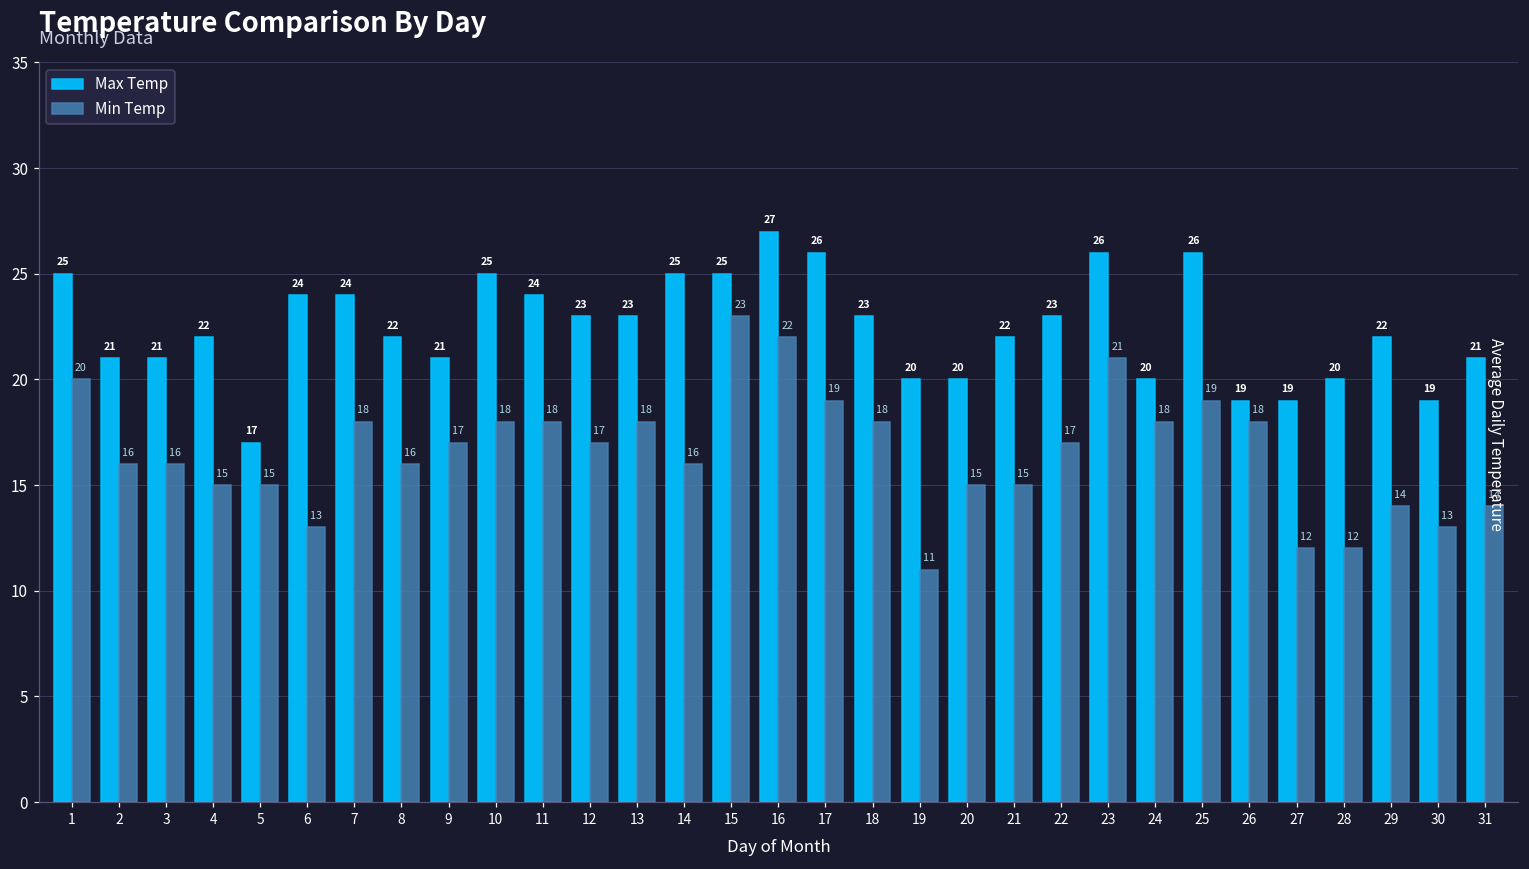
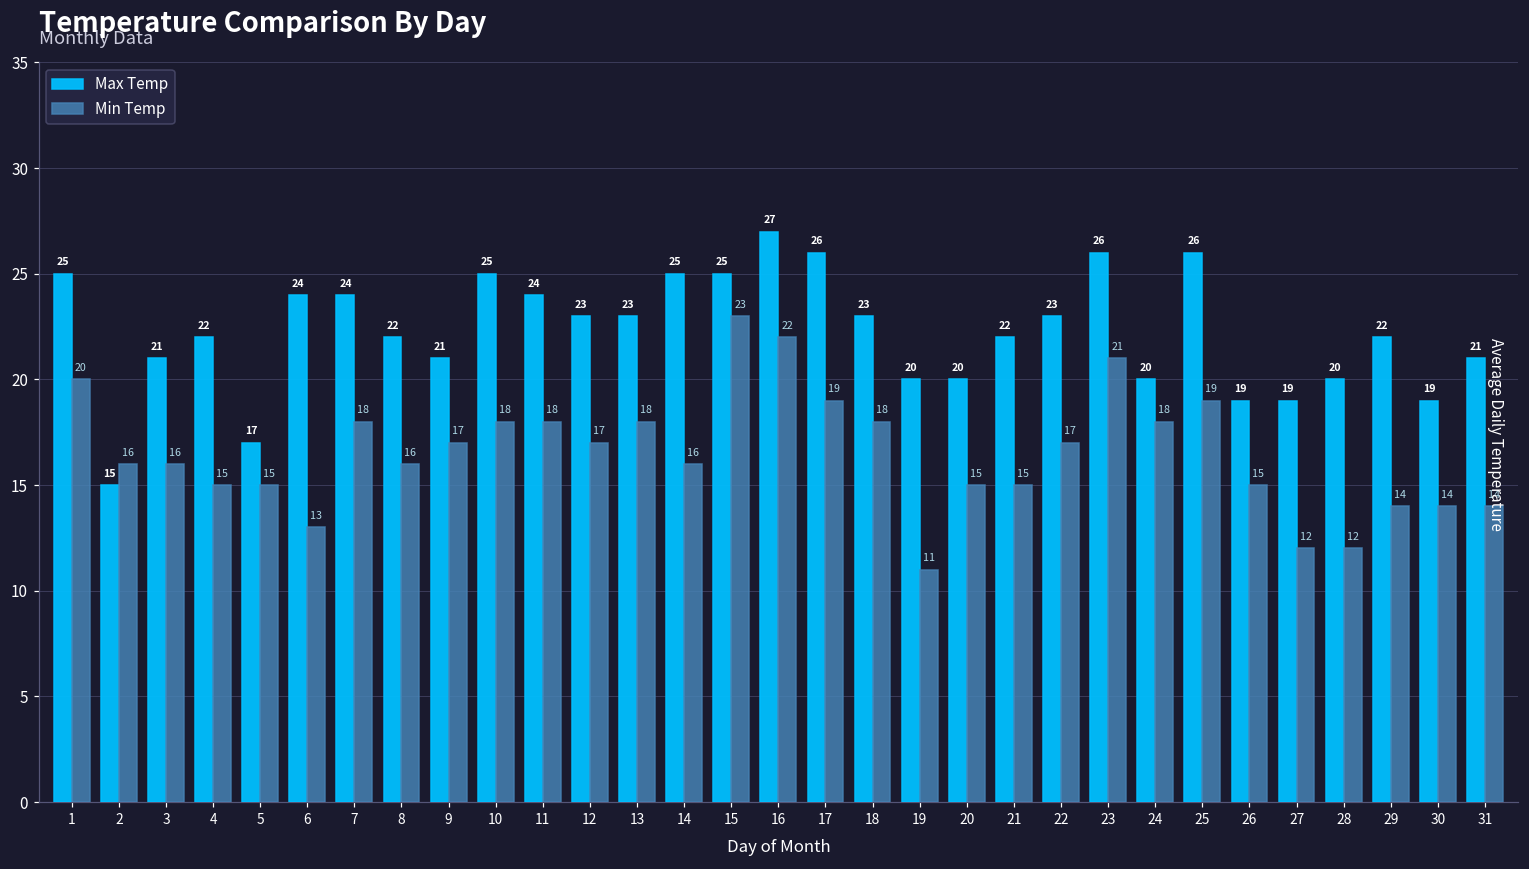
  {
    "Max Temp": {
      "1": 25,
-     "2": 21,
+     "2": 15,
      "3": 21,
      "4": 22,
      "5": 17,
      "6": 24,
      "7": 24,
      "8": 22,
      "9": 21,
      "10": 25,
      "11": 24,
      "12": 23,
      "13": 23,
      "14": 25,
      "15": 25,
      "16": 27,
      "17": 26,
      "18": 23,
      "19": 20,
      "20": 20,
      "21": 22,
      "22": 23,
      "23": 26,
      "24": 20,
      "25": 26,
      "26": 19,
      "27": 19,
      "28": 20,
      "29": 22,
      "30": 19,
      "31": 21
    },
    "Min Temp": {
      "1": 20,
      "2": 16,
      "3": 16,
      "4": 15,
      "5": 15,
      "6": 13,
      "7": 18,
      "8": 16,
      "9": 17,
      "10": 18,
      "11": 18,
      "12": 17,
      "13": 18,
      "14": 16,
      "15": 23,
      "16": 22,
      "17": 19,
      "18": 18,
      "19": 11,
      "20": 15,
      "21": 15,
      "22": 17,
      "23": 21,
      "24": 18,
      "25": 19,
-     "26": 18,
+     "26": 15,
      "27": 12,
      "28": 12,
      "29": 14,
-     "30": 13,
+     "30": 14,
      "31": 14
    }
  }
